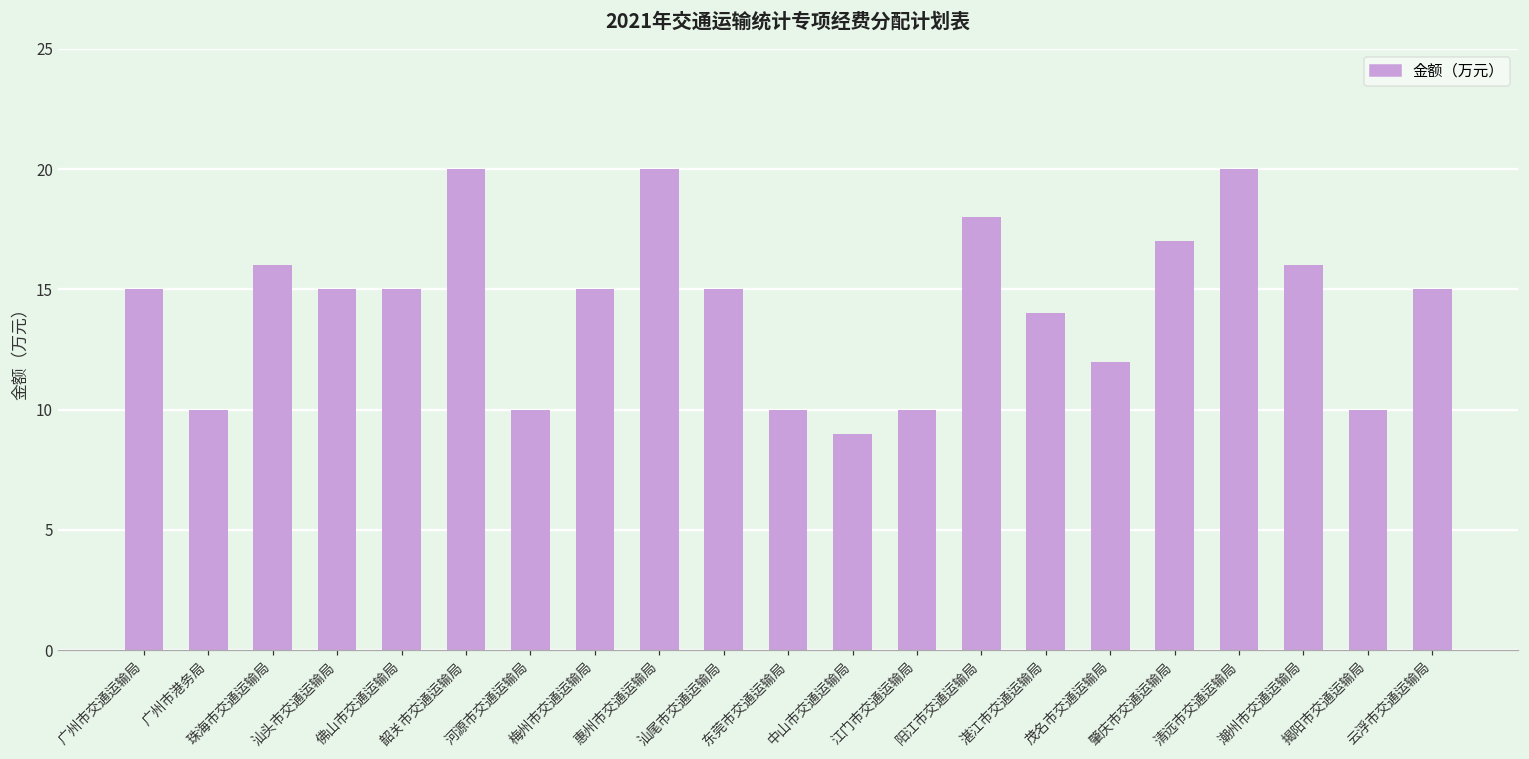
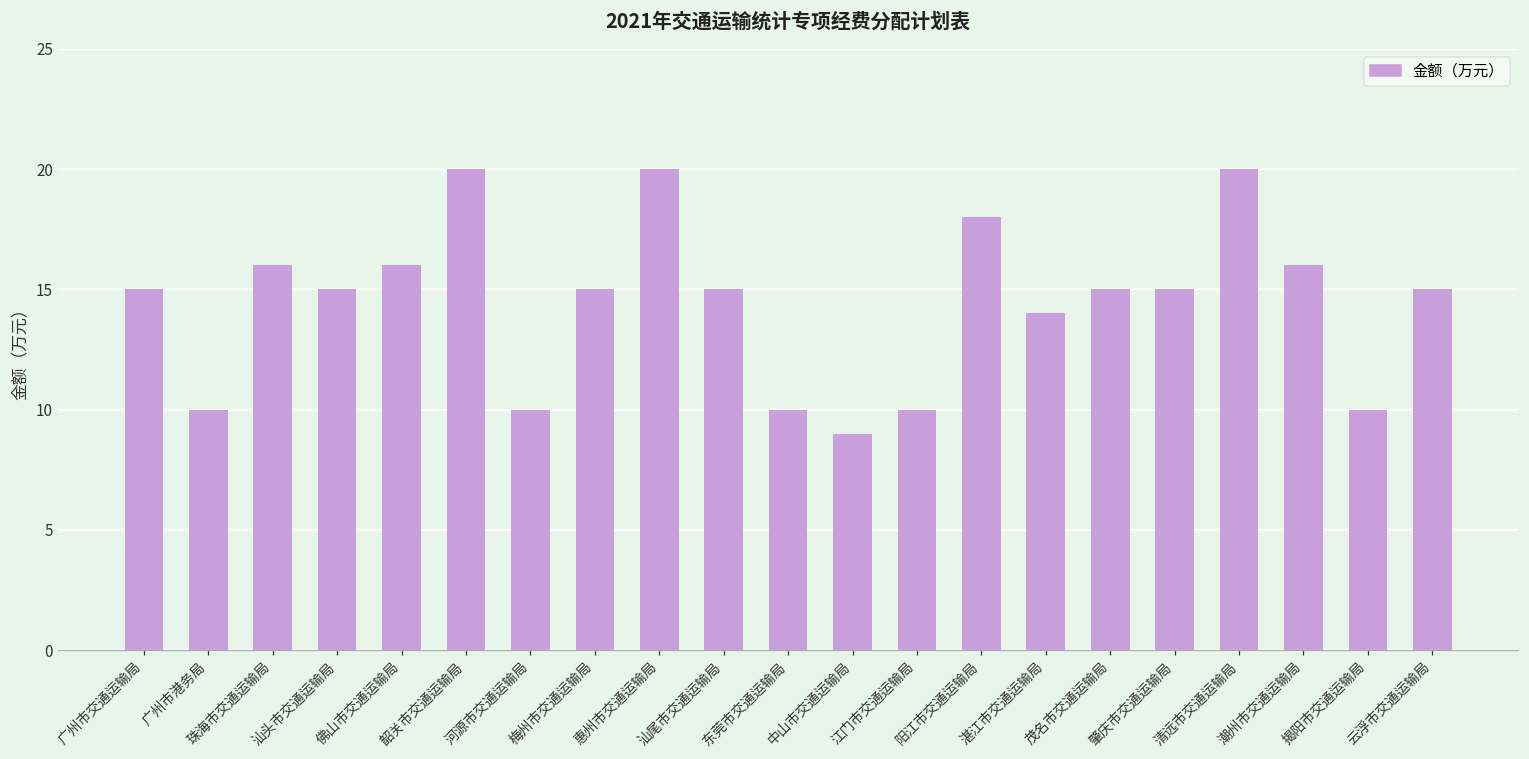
  {
    "广州市交通运输局": 15,
    "广州市港务局": 10,
    "珠海市交通运输局": 16,
    "汕头市交通运输局": 15,
-   "佛山市交通运输局": 15,
+   "佛山市交通运输局": 16,
    "韶关市交通运输局": 20,
    "河源市交通运输局": 10,
    "梅州市交通运输局": 15,
    "惠州市交通运输局": 20,
    "汕尾市交通运输局": 15,
    "东莞市交通运输局": 10,
    "中山市交通运输局": 9,
    "江门市交通运输局": 10,
    "阳江市交通运输局": 18,
    "湛江市交通运输局": 14,
-   "茂名市交通运输局": 12,
-   "肇庆市交通运输局": 17,
+   "茂名市交通运输局": 15,
+   "肇庆市交通运输局": 15,
    "清远市交通运输局": 20,
    "潮州市交通运输局": 16,
    "揭阳市交通运输局": 10,
    "云浮市交通运输局": 15
  }
